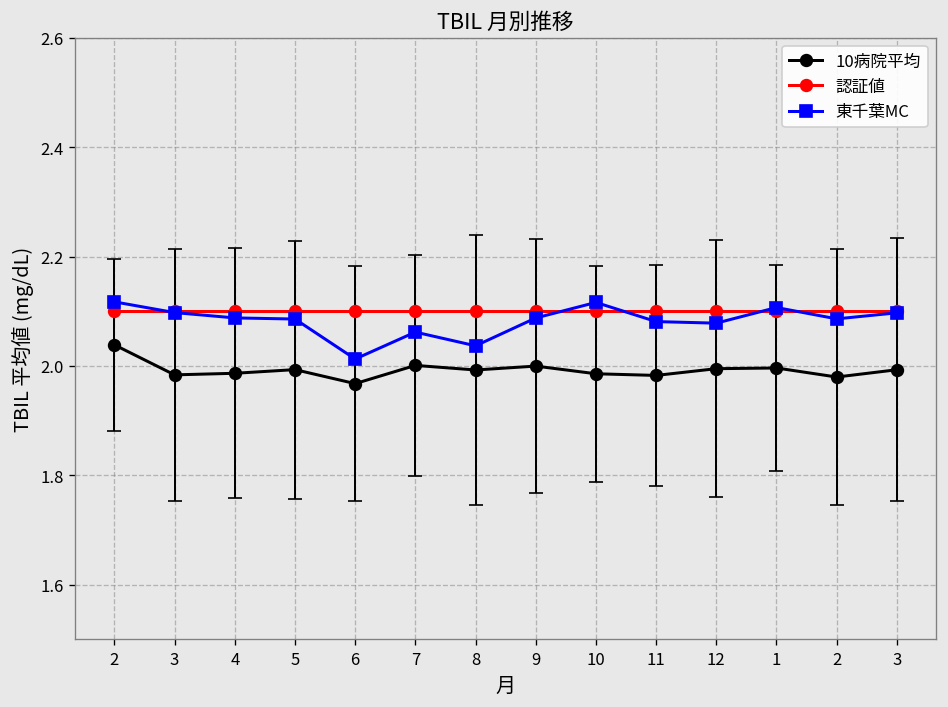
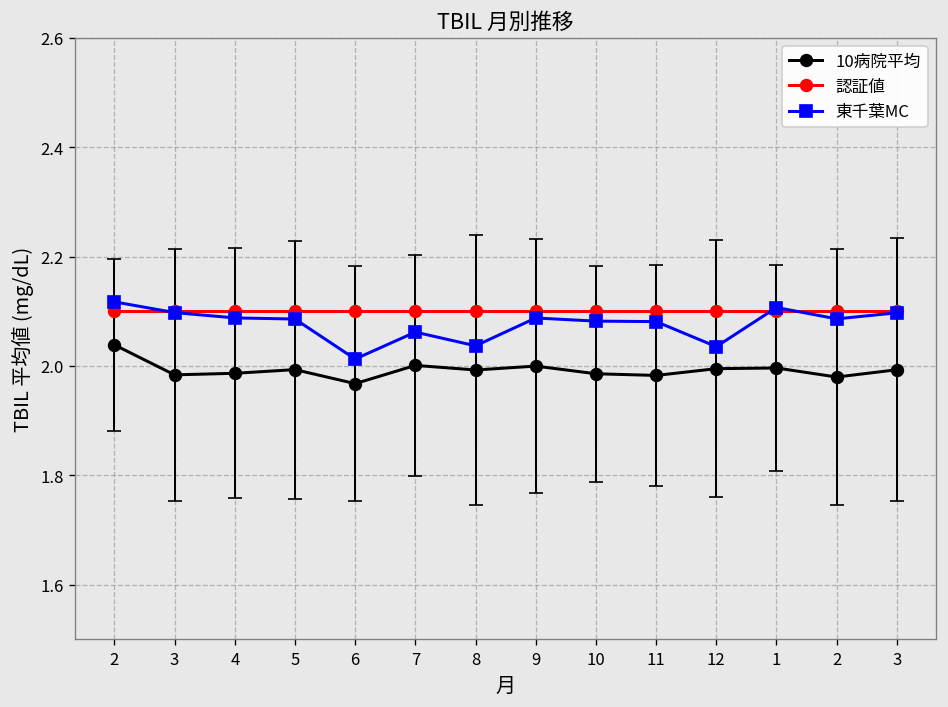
  {
    "認証値": {
      "4": 2.10,
      "5": 2.10,
      "6": 2.10,
      "7": 2.10,
      "8": 2.10,
      "9": 2.10,
      "10": 2.10,
      "11": 2.10,
      "12": 2.10,
      "1": 2.10
    },
    "東千葉MC": {
      "4": 2.09,
      "5": 2.09,
      "6": 2.01,
      "7": 2.06,
      "8": 2.04,
      "9": 2.09,
-     "10": 2.12,
+     "10": 2.08,
      "11": 2.08,
-     "12": 2.08,
+     "12": 2.04,
      "1": 2.11
    }
  }
